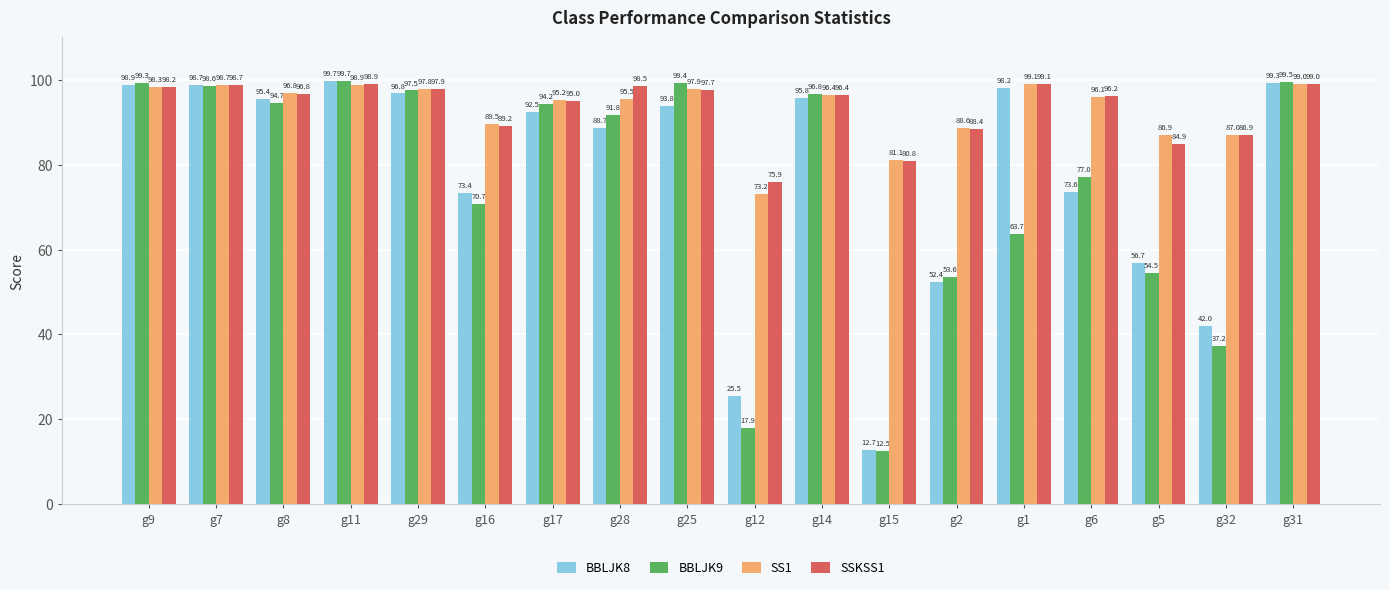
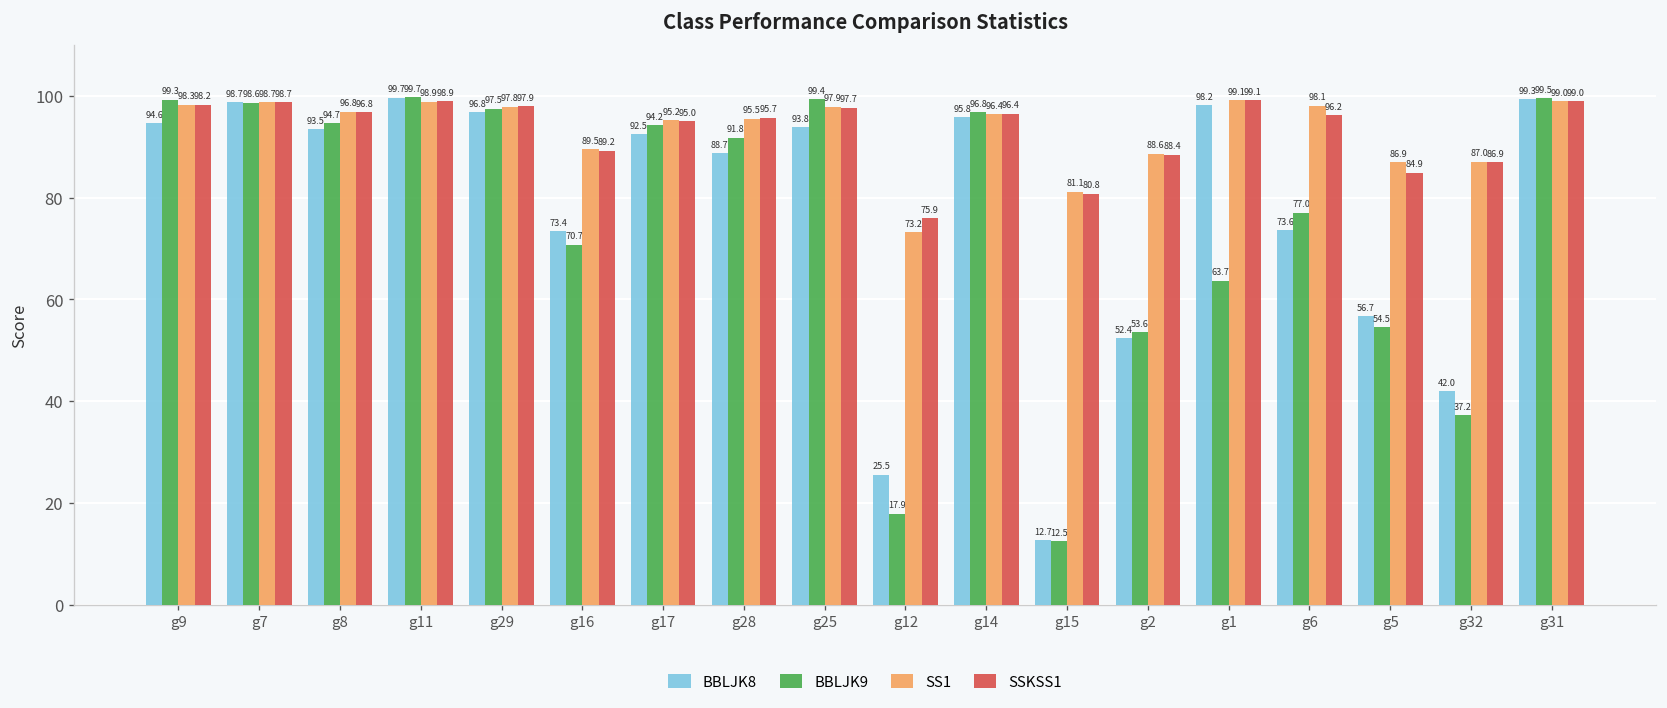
  {
    "BBLJK8": {
-     "g9": 98.9,
+     "g9": 94.6,
      "g7": 98.7,
-     "g8": 95.4,
+     "g8": 93.5,
      "g11": 99.7,
      "g29": 96.8,
      "g16": 73.4,
      "g17": 92.5,
      "g28": 88.7,
      "g25": 93.8,
      "g12": 25.5,
      "g14": 95.8,
      "g15": 12.7,
      "g2": 52.4,
      "g1": 98.2,
      "g6": 73.6,
      "g5": 56.7,
      "g32": 42.0,
      "g31": 99.3
    },
    "BBLJK9": {
      "g9": 99.3,
      "g7": 98.6,
      "g8": 94.7,
      "g11": 99.7,
      "g29": 97.5,
      "g16": 70.7,
      "g17": 94.2,
      "g28": 91.8,
      "g25": 99.4,
      "g12": 17.9,
      "g14": 96.8,
      "g15": 12.5,
      "g2": 53.6,
      "g1": 63.7,
      "g6": 77.0,
      "g5": 54.5,
      "g32": 37.2,
      "g31": 99.5
    },
    "SS1": {
      "g9": 98.3,
      "g7": 98.7,
      "g8": 96.8,
      "g11": 98.9,
      "g29": 97.8,
      "g16": 89.5,
      "g17": 95.2,
      "g28": 95.5,
      "g25": 97.9,
      "g12": 73.2,
      "g14": 96.4,
      "g15": 81.1,
      "g2": 88.6,
      "g1": 99.1,
-     "g6": 96.1,
+     "g6": 98.1,
      "g5": 86.9,
      "g32": 87.0,
      "g31": 99.0
    },
    "SSKSS1": {
      "g9": 98.2,
      "g7": 98.7,
      "g8": 96.8,
      "g11": 98.9,
      "g29": 97.9,
      "g16": 89.2,
      "g17": 95.0,
-     "g28": 98.5,
+     "g28": 95.7,
      "g25": 97.7,
      "g12": 75.9,
      "g14": 96.4,
      "g15": 80.8,
      "g2": 88.4,
      "g1": 99.1,
      "g6": 96.2,
      "g5": 84.9,
      "g32": 86.9,
      "g31": 99.0
    }
  }
